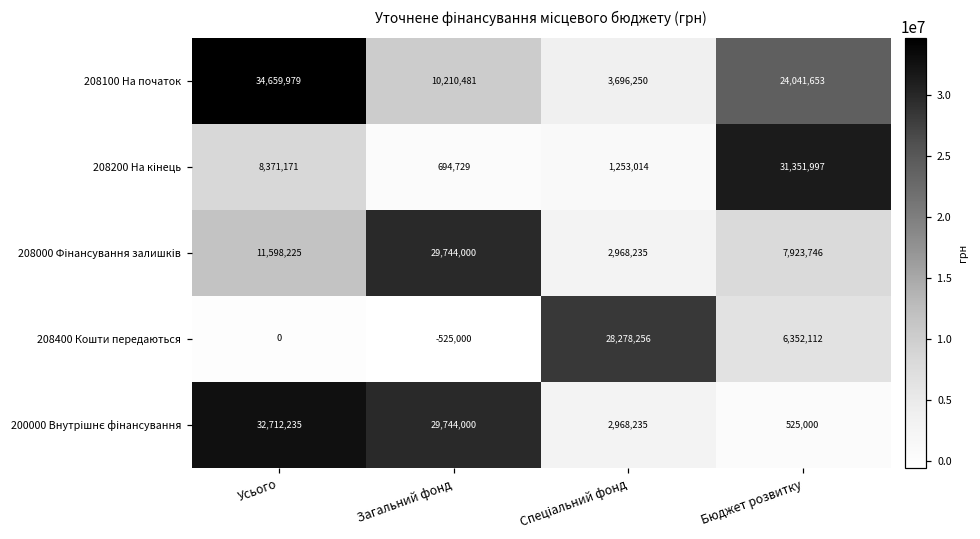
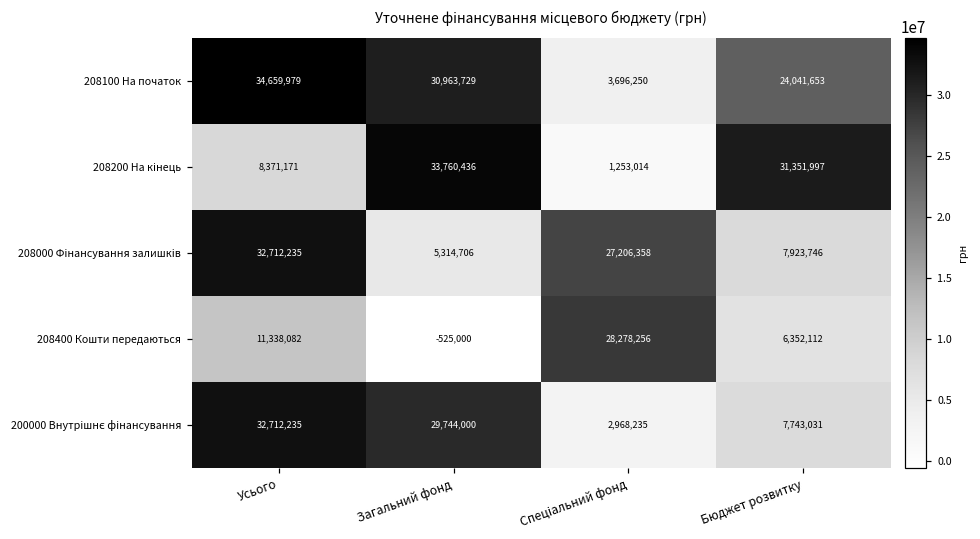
  {
    "208100 На початок": {
      "Усього": "34,659,979",
-     "Загальний фонд": "10,210,481",
+     "Загальний фонд": "30,963,729",
      "Спеціальний фонд": "3,696,250",
      "Бюджет розвитку": "24,041,653"
    },
    "208200 На кінець": {
      "Усього": "8,371,171",
-     "Загальний фонд": "694,729",
+     "Загальний фонд": "33,760,436",
      "Спеціальний фонд": "1,253,014",
      "Бюджет розвитку": "31,351,997"
    },
    "208000 Фінансування залишків": {
-     "Усього": "11,598,225",
-     "Загальний фонд": "29,744,000",
-     "Спеціальний фонд": "2,968,235",
+     "Усього": "32,712,235",
+     "Загальний фонд": "5,314,706",
+     "Спеціальний фонд": "27,206,358",
      "Бюджет розвитку": "7,923,746"
    },
    "208400 Кошти передаються": {
-     "Усього": "0",
+     "Усього": "11,338,082",
      "Загальний фонд": "-525,000",
      "Спеціальний фонд": "28,278,256",
      "Бюджет розвитку": "6,352,112"
    },
    "200000 Внутрішнє фінансування": {
      "Усього": "32,712,235",
      "Загальний фонд": "29,744,000",
      "Спеціальний фонд": "2,968,235",
-     "Бюджет розвитку": "525,000"
+     "Бюджет розвитку": "7,743,031"
    }
  }
